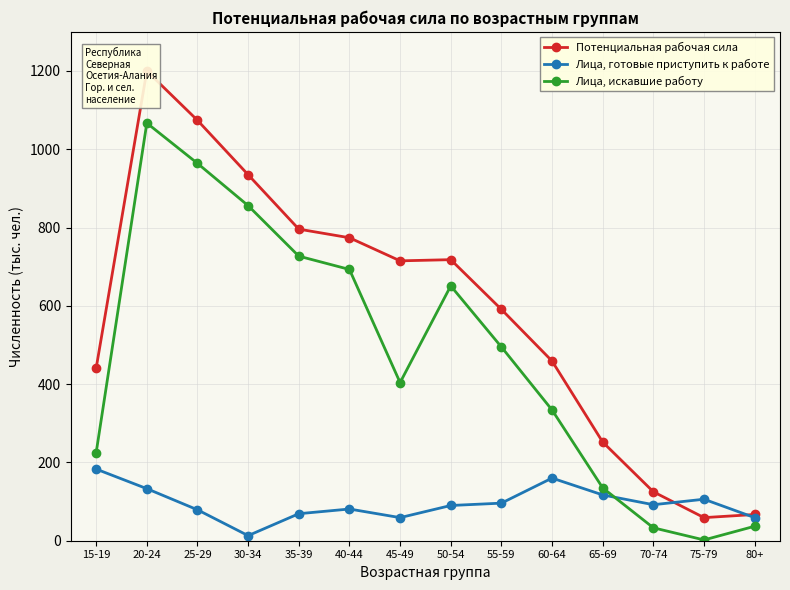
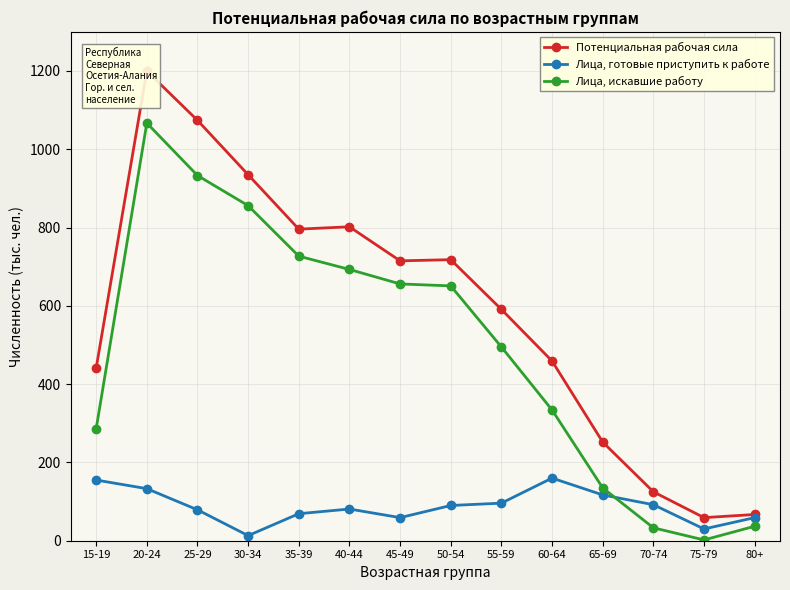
  {
    "Потенциальная рабочая сила": {
      "15-19": 440,
      "25-29": 1070,
      "30-34": 940,
      "35-39": 800,
-     "40-44": 770,
+     "40-44": 800,
      "45-49": 720,
      "50-54": 720,
      "55-59": 590,
      "60-64": 460,
      "65-69": 250,
      "70-74": 130,
      "75-79": 60,
      "80+": 70
    },
    "Лица, готовые приступить к работе": {
-     "15-19": 180,
+     "15-19": 160,
      "20-24": 130,
      "25-29": 80,
      "30-34": 10,
      "35-39": 70,
      "40-44": 80,
      "45-49": 60,
      "50-54": 90,
      "55-59": 100,
      "60-64": 160,
      "65-69": 120,
      "70-74": 90,
-     "75-79": 110,
+     "75-79": 30,
      "80+": 60
    },
    "Лица, искавшие работу": {
-     "15-19": 230,
+     "15-19": 290,
      "20-24": 1070,
-     "25-29": 960,
+     "25-29": 930,
      "30-34": 860,
      "35-39": 730,
      "40-44": 690,
-     "45-49": 400,
+     "45-49": 660,
      "50-54": 650,
      "55-59": 500,
      "60-64": 330,
      "65-69": 140,
      "70-74": 30,
      "75-79": 0,
      "80+": 40
    }
  }
